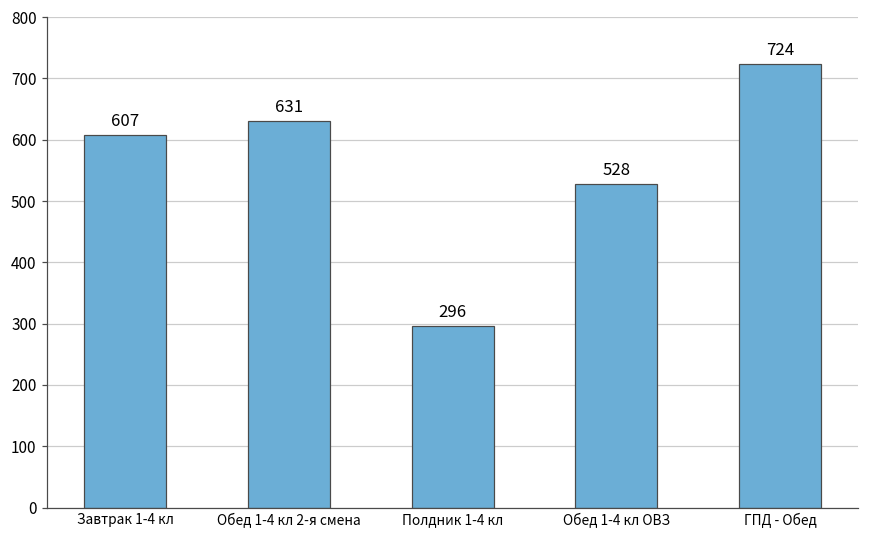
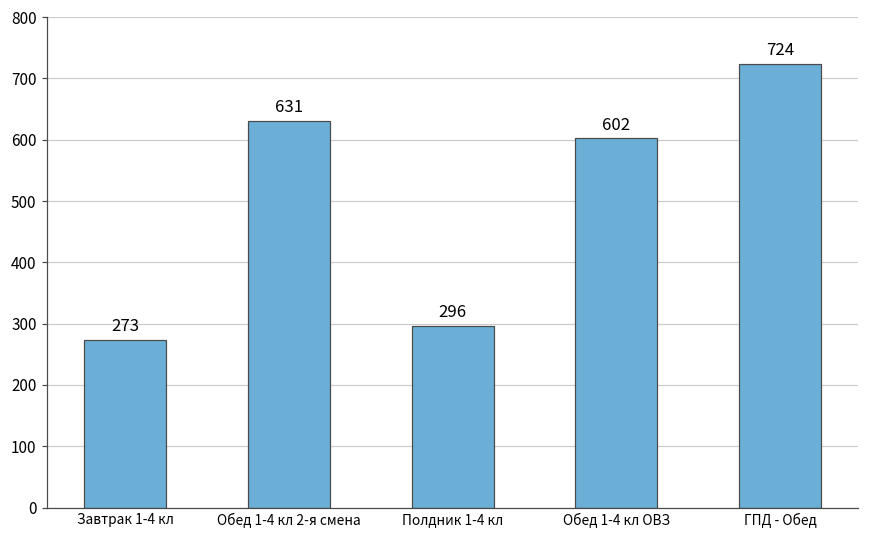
  {
-   "Завтрак 1-4 кл": 607,
+   "Завтрак 1-4 кл": 273,
    "Обед 1-4 кл 2-я смена": 631,
    "Полдник 1-4 кл": 296,
-   "Обед 1-4 кл ОВЗ": 528,
+   "Обед 1-4 кл ОВЗ": 602,
    "ГПД - Обед": 724
  }
